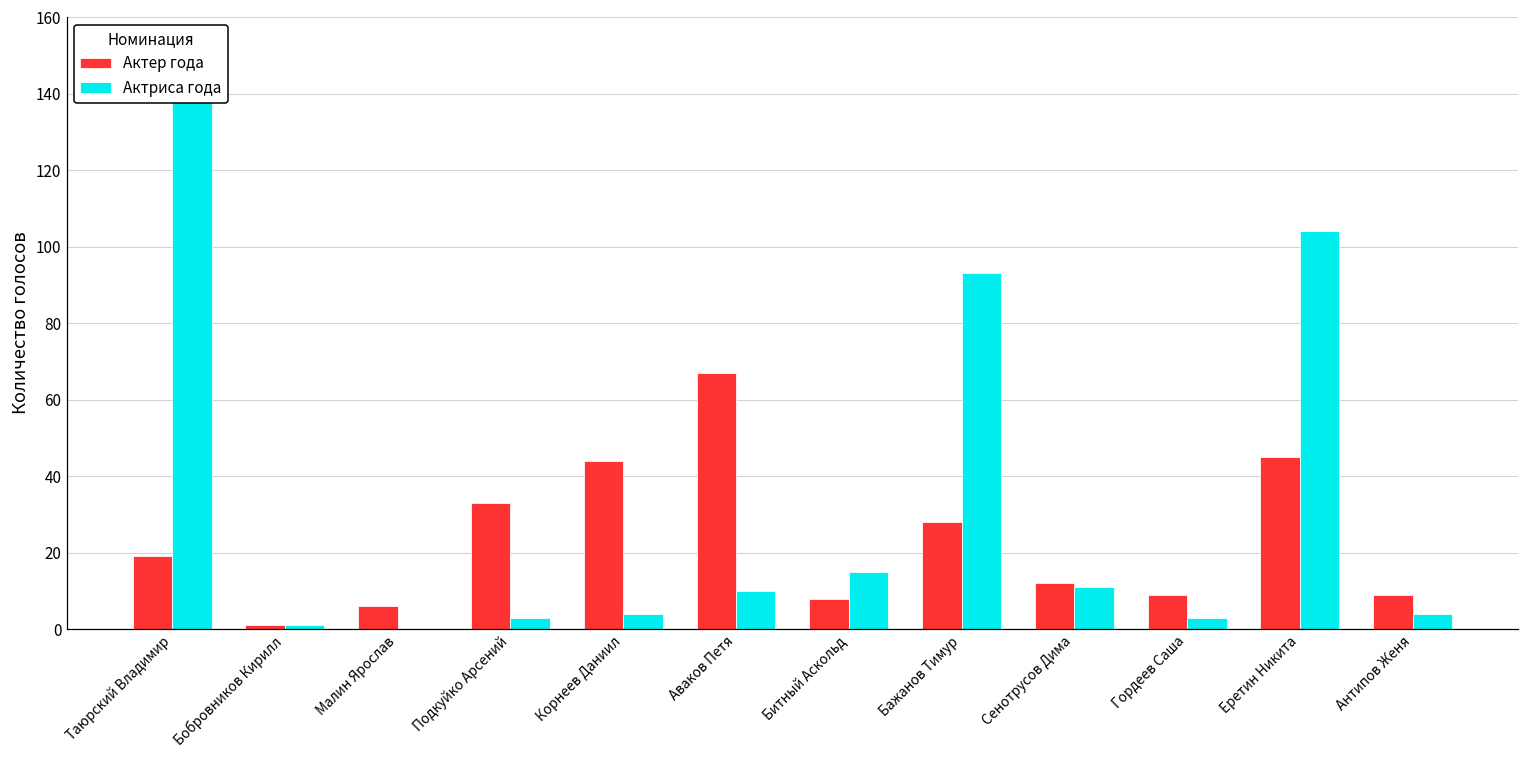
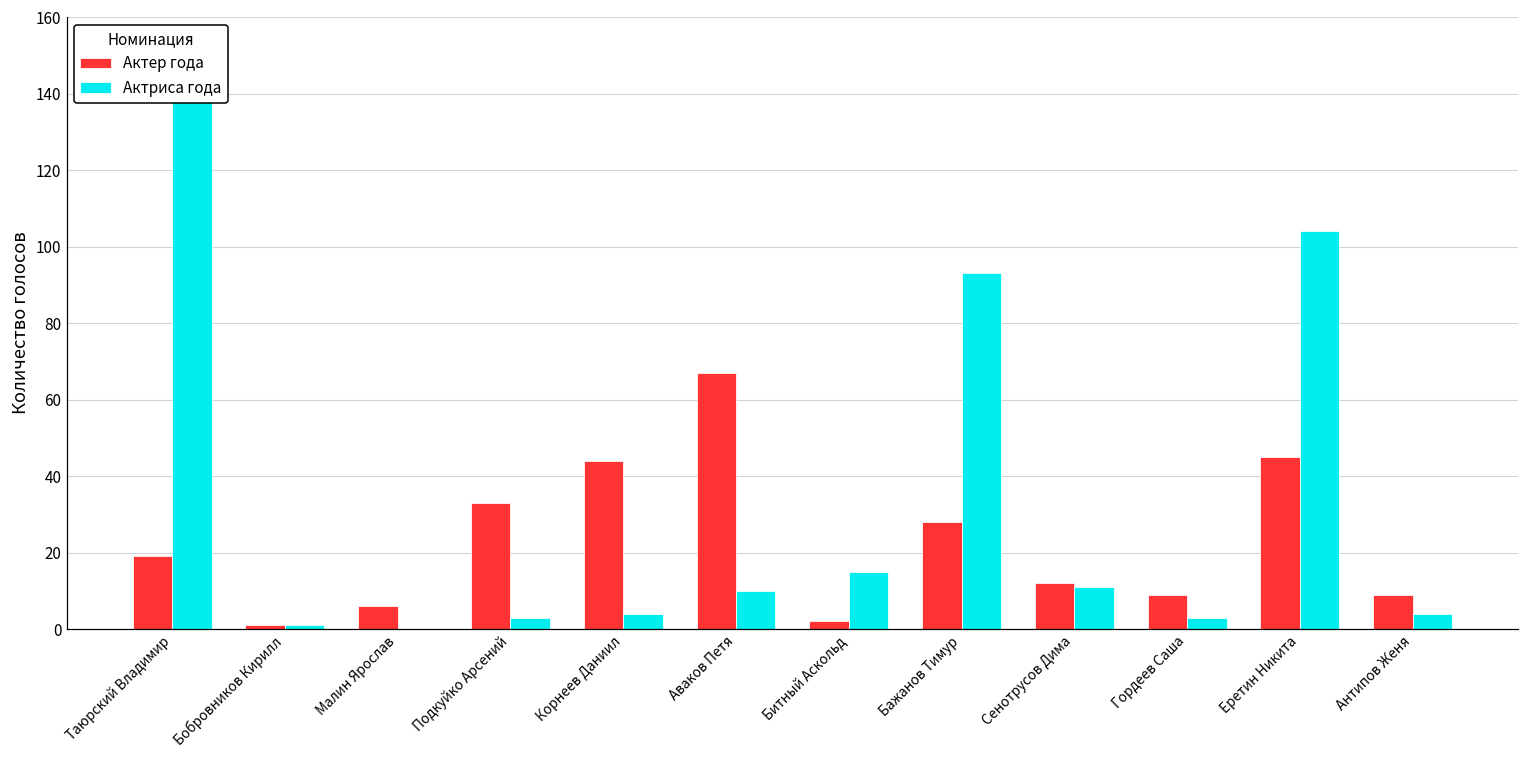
  {
    "Актер года": {
      "Таюрский Владимир": 19,
      "Бобровников Кирилл": 1,
      "Малин Ярослав": 6,
      "Подкуйко Арсений": 33,
      "Корнеев Даниил": 44,
      "Аваков Петя": 67,
-     "Битный Аскольд": 8,
+     "Битный Аскольд": 2,
      "Бажанов Тимур": 28,
      "Сенотрусов Дима": 12,
      "Гордеев Саша": 9,
      "Еретин Никита": 45,
      "Антипов Женя": 9
    },
    "Актриса года": {
      "Бобровников Кирилл": 1,
      "Малин Ярослав": 0,
      "Подкуйко Арсений": 3,
      "Корнеев Даниил": 4,
      "Аваков Петя": 10,
      "Битный Аскольд": 15,
      "Бажанов Тимур": 93,
      "Сенотрусов Дима": 11,
      "Гордеев Саша": 3,
      "Еретин Никита": 104,
      "Антипов Женя": 4
    }
  }
